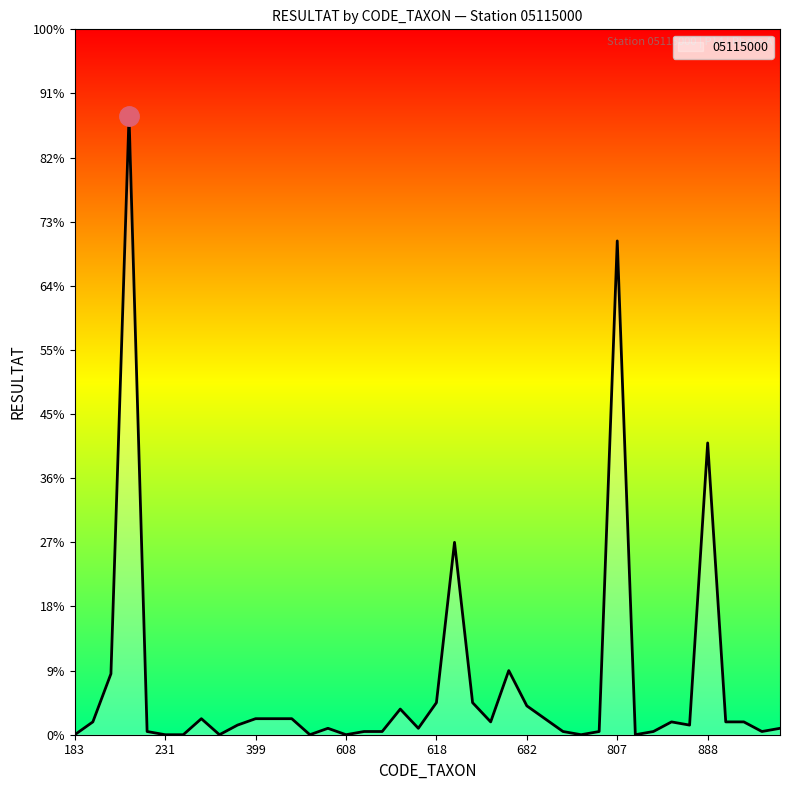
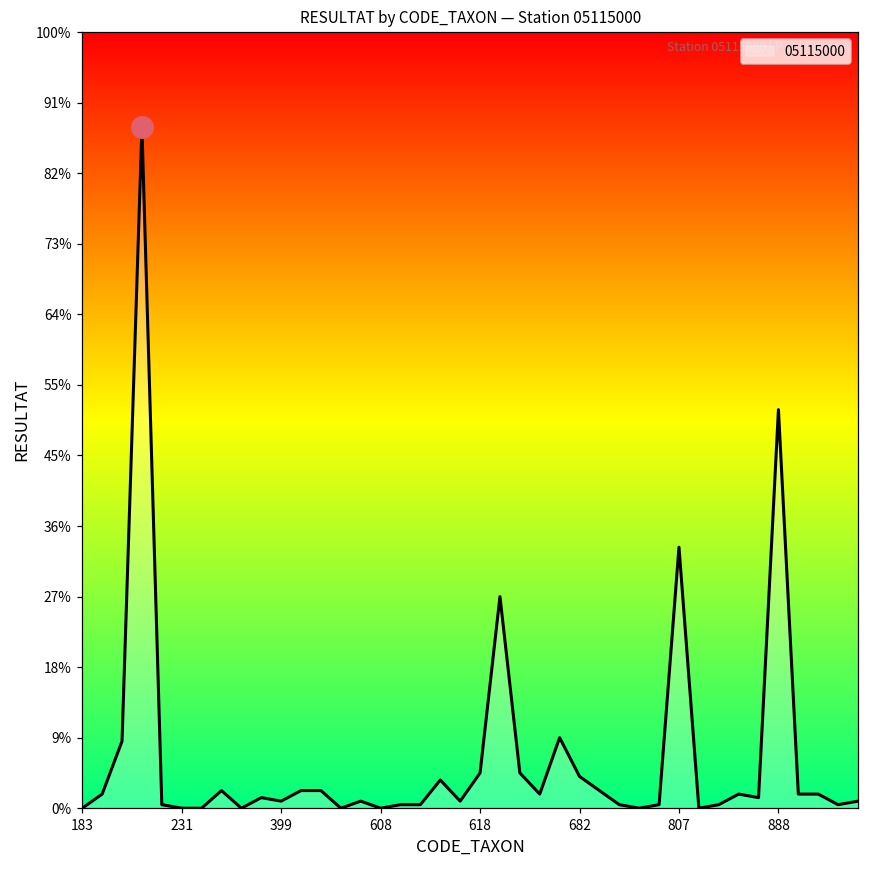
  {
    "05115000": {
      "183": "0%",
      "231": "0%",
-     "399": "2%",
+     "399": "1%",
      "608": "0%",
      "618": "5%",
      "682": "4%",
-     "807": "70%",
-     "888": "41%"
+     "807": "34%",
+     "888": "51%"
    }
  }
